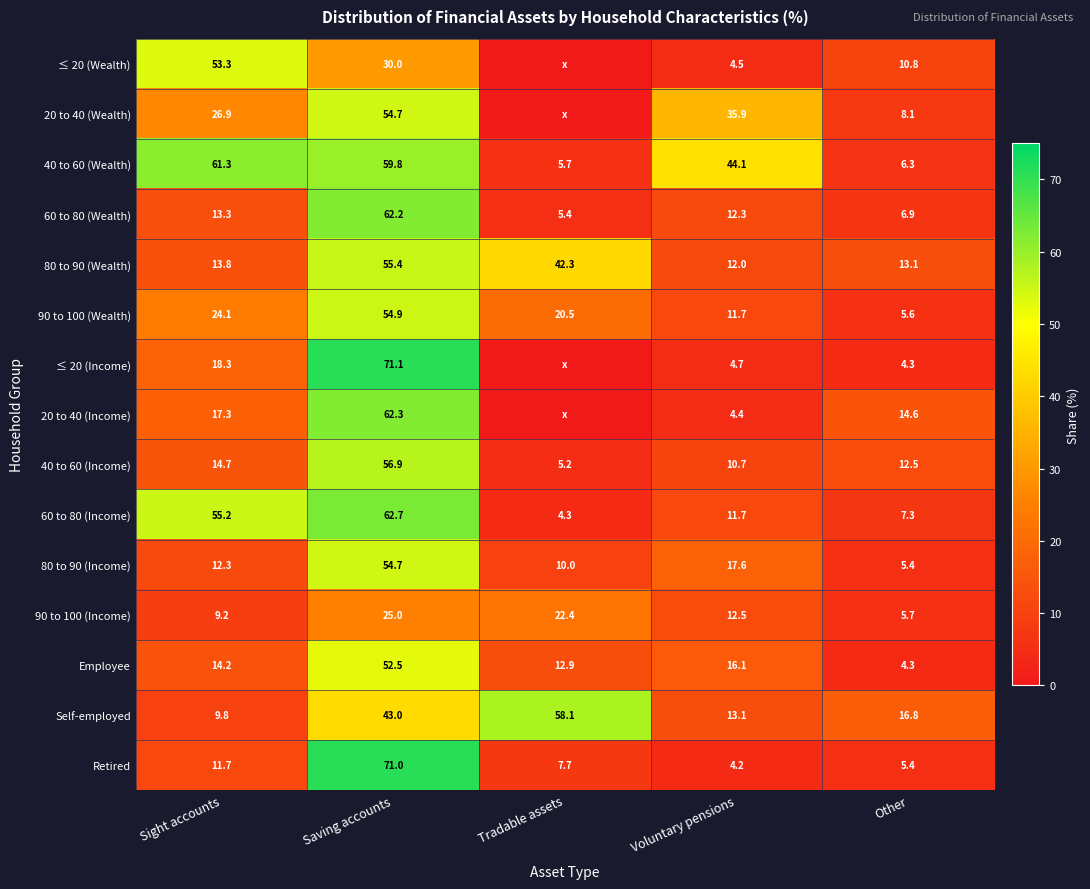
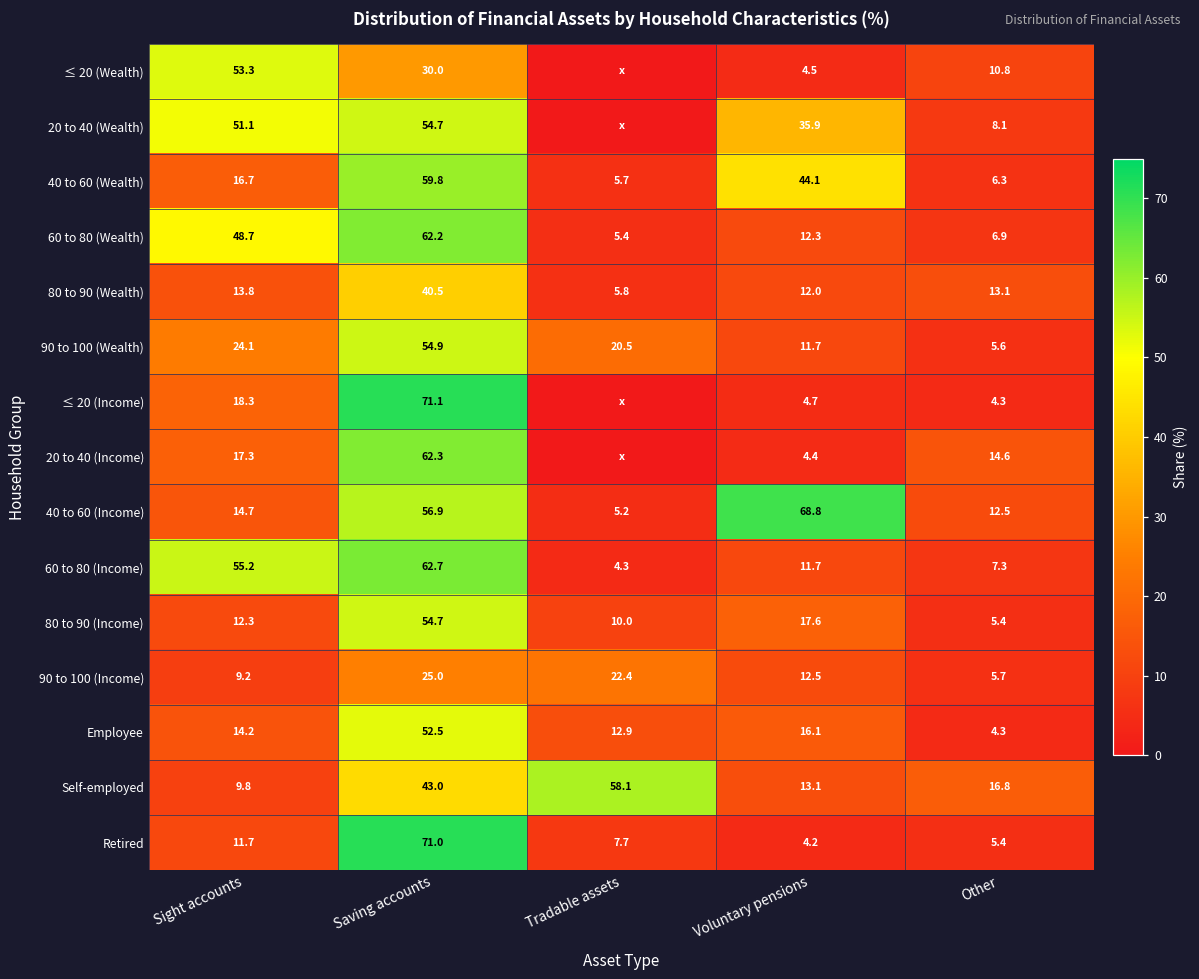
  {
    "≤ 20 (Wealth)": {
      "Sight accounts": 53.3,
      "Saving accounts": 30.0,
      "Voluntary pensions": 4.5,
      "Other": 10.8
    },
    "20 to 40 (Wealth)": {
-     "Sight accounts": 26.9,
+     "Sight accounts": 51.1,
      "Saving accounts": 54.7,
      "Voluntary pensions": 35.9,
      "Other": 8.1
    },
    "40 to 60 (Wealth)": {
-     "Sight accounts": 61.3,
+     "Sight accounts": 16.7,
      "Saving accounts": 59.8,
      "Tradable assets": 5.7,
      "Voluntary pensions": 44.1,
      "Other": 6.3
    },
    "60 to 80 (Wealth)": {
-     "Sight accounts": 13.3,
+     "Sight accounts": 48.7,
      "Saving accounts": 62.2,
      "Tradable assets": 5.4,
      "Voluntary pensions": 12.3,
      "Other": 6.9
    },
    "80 to 90 (Wealth)": {
      "Sight accounts": 13.8,
-     "Saving accounts": 55.4,
-     "Tradable assets": 42.3,
+     "Saving accounts": 40.5,
+     "Tradable assets": 5.8,
      "Voluntary pensions": 12.0,
      "Other": 13.1
    },
    "90 to 100 (Wealth)": {
      "Sight accounts": 24.1,
      "Saving accounts": 54.9,
      "Tradable assets": 20.5,
      "Voluntary pensions": 11.7,
      "Other": 5.6
    },
    "≤ 20 (Income)": {
      "Sight accounts": 18.3,
      "Saving accounts": 71.1,
      "Voluntary pensions": 4.7,
      "Other": 4.3
    },
    "20 to 40 (Income)": {
      "Sight accounts": 17.3,
      "Saving accounts": 62.3,
      "Voluntary pensions": 4.4,
      "Other": 14.6
    },
    "40 to 60 (Income)": {
      "Sight accounts": 14.7,
      "Saving accounts": 56.9,
      "Tradable assets": 5.2,
-     "Voluntary pensions": 10.7,
+     "Voluntary pensions": 68.8,
      "Other": 12.5
    },
    "60 to 80 (Income)": {
      "Sight accounts": 55.2,
      "Saving accounts": 62.7,
      "Tradable assets": 4.3,
      "Voluntary pensions": 11.7,
      "Other": 7.3
    },
    "80 to 90 (Income)": {
      "Sight accounts": 12.3,
      "Saving accounts": 54.7,
      "Tradable assets": 10.0,
      "Voluntary pensions": 17.6,
      "Other": 5.4
    },
    "90 to 100 (Income)": {
      "Sight accounts": 9.2,
      "Saving accounts": 25.0,
      "Tradable assets": 22.4,
      "Voluntary pensions": 12.5,
      "Other": 5.7
    },
    "Employee": {
      "Sight accounts": 14.2,
      "Saving accounts": 52.5,
      "Tradable assets": 12.9,
      "Voluntary pensions": 16.1,
      "Other": 4.3
    },
    "Self-employed": {
      "Sight accounts": 9.8,
      "Saving accounts": 43.0,
      "Tradable assets": 58.1,
      "Voluntary pensions": 13.1,
      "Other": 16.8
    },
    "Retired": {
      "Sight accounts": 11.7,
      "Saving accounts": 71.0,
      "Tradable assets": 7.7,
      "Voluntary pensions": 4.2,
      "Other": 5.4
    }
  }
